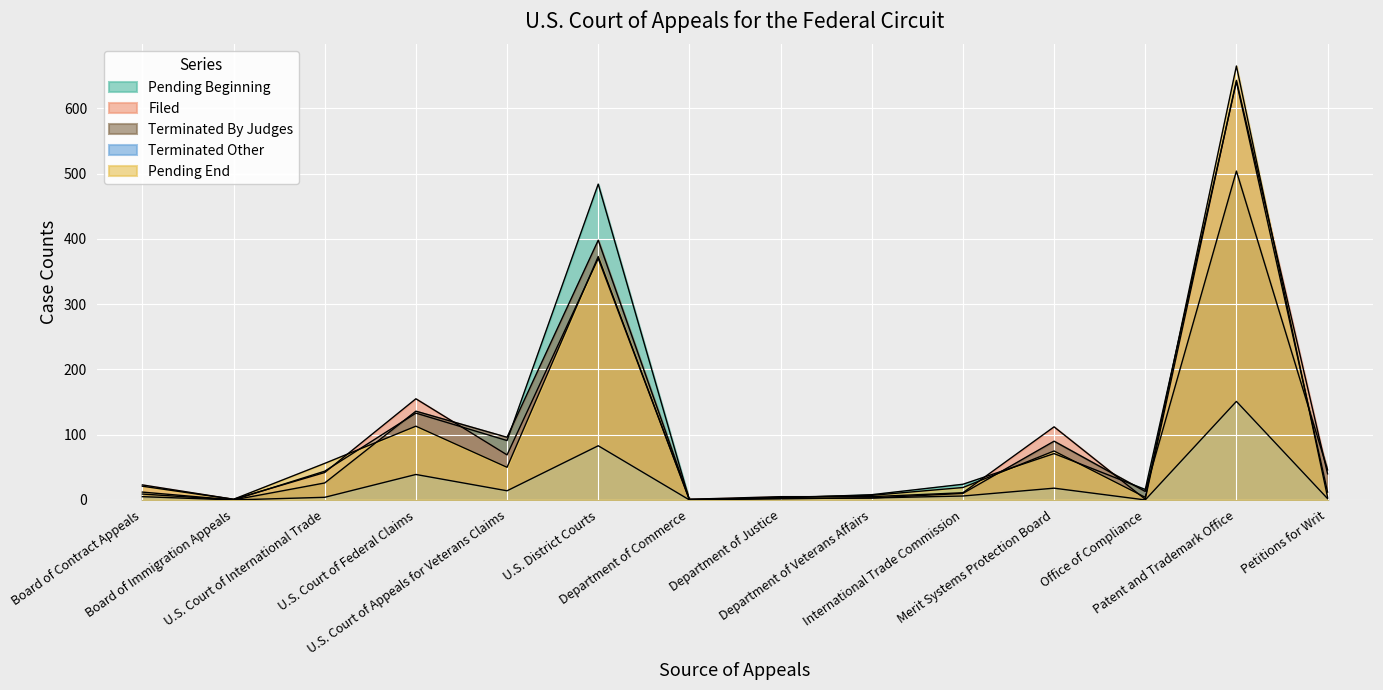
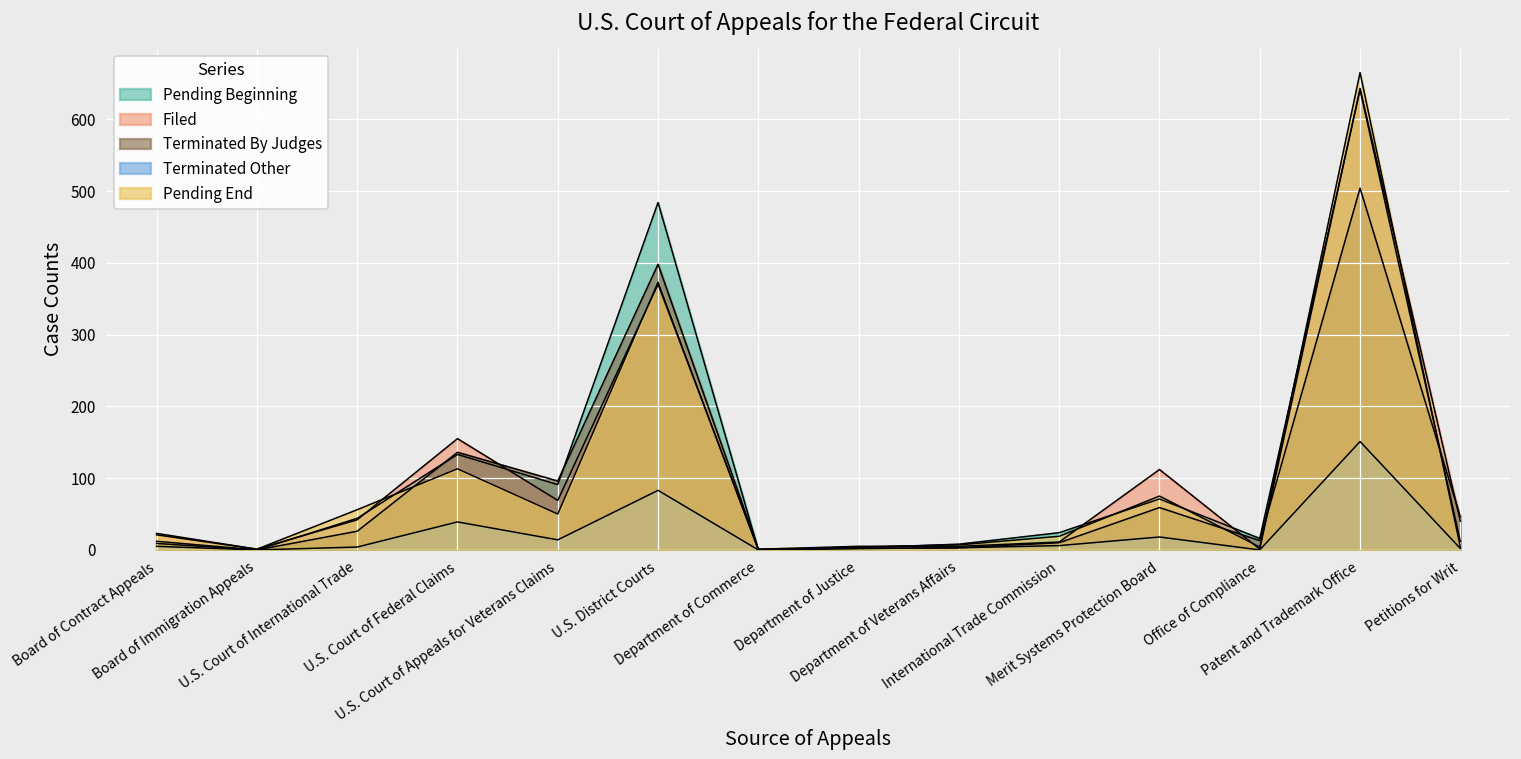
  {
    "Terminated By Judges": {
      "U.S. Court of International Trade": 30,
      "U.S. Court of Appeals for Veterans Claims": 100,
      "U.S. District Courts": 400,
-     "Merit Systems Protection Board": 90,
+     "Merit Systems Protection Board": 60,
      "Patent and Trademark Office": 500,
      "Petitions for Writ": 50
    }
  }
